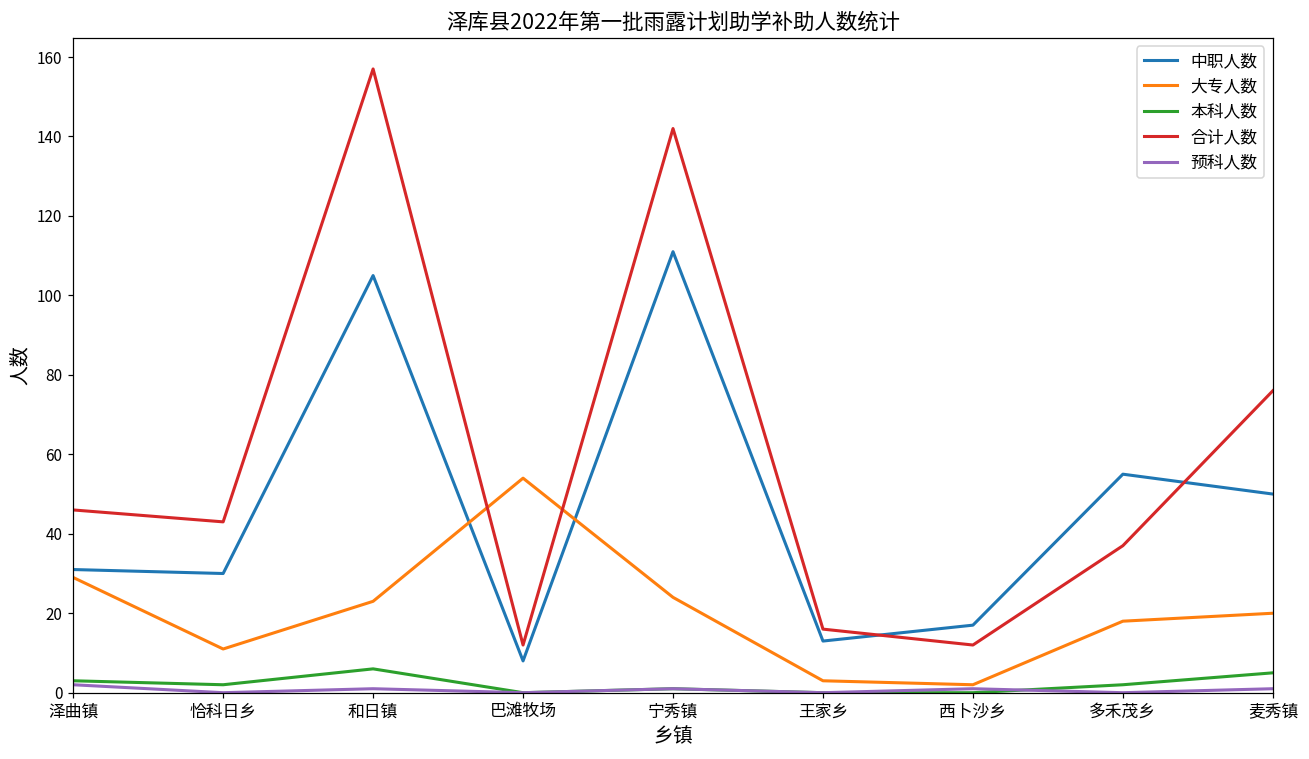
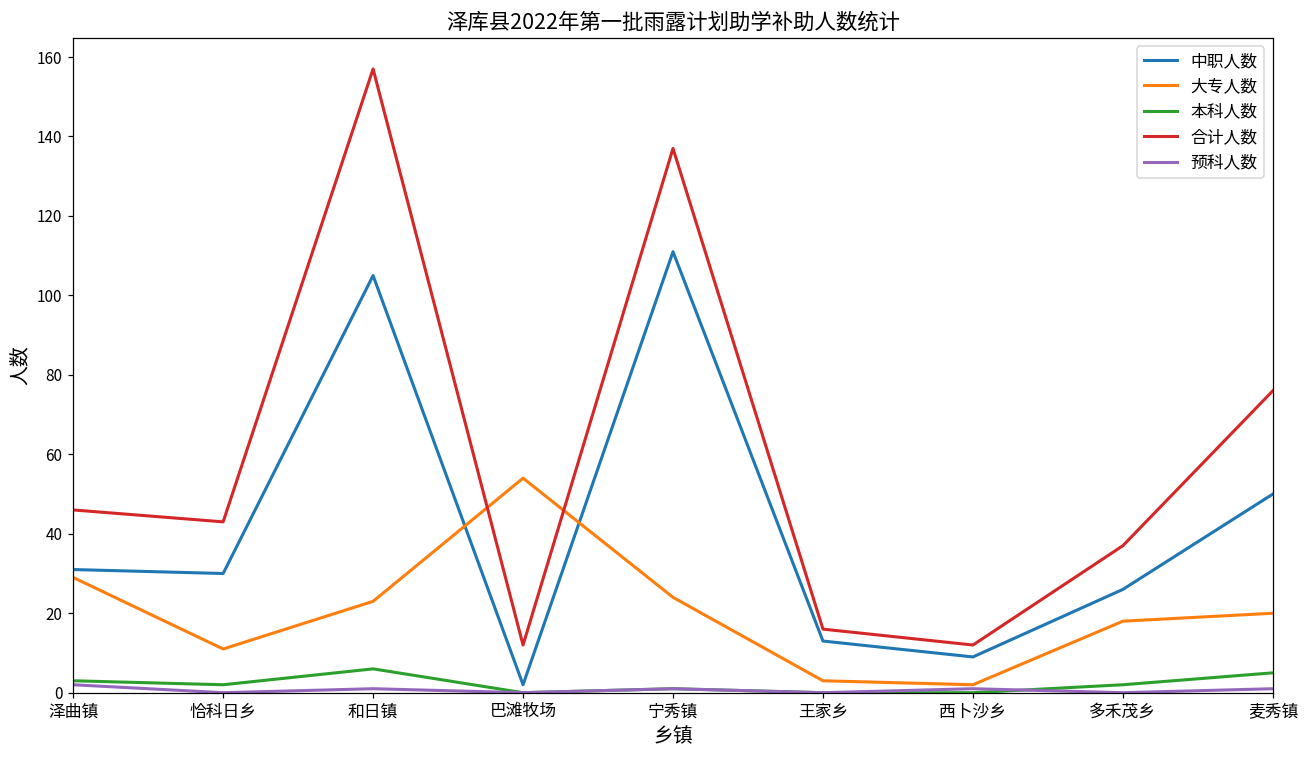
  {
    "中职人数": {
      "泽曲镇": 31,
      "恰科日乡": 30,
      "和日镇": 105,
-     "巴滩牧场": 8,
+     "巴滩牧场": 2,
      "宁秀镇": 111,
      "王家乡": 13,
-     "西卜沙乡": 17,
-     "多禾茂乡": 55,
+     "西卜沙乡": 9,
+     "多禾茂乡": 26,
      "麦秀镇": 50
    },
    "大专人数": {
      "泽曲镇": 29,
      "恰科日乡": 11,
      "和日镇": 23,
      "巴滩牧场": 54,
      "宁秀镇": 24,
      "王家乡": 3,
      "西卜沙乡": 2,
      "多禾茂乡": 18,
      "麦秀镇": 20
    },
    "本科人数": {
      "泽曲镇": 3,
      "恰科日乡": 2,
      "和日镇": 6,
      "西卜沙乡": 0,
      "多禾茂乡": 2,
      "麦秀镇": 5
    },
    "合计人数": {
      "泽曲镇": 46,
      "恰科日乡": 43,
      "和日镇": 157,
      "巴滩牧场": 12,
-     "宁秀镇": 142,
+     "宁秀镇": 137,
      "王家乡": 16,
      "西卜沙乡": 12,
      "多禾茂乡": 37,
      "麦秀镇": 76
    },
    "预科人数": {
      "泽曲镇": 2,
      "恰科日乡": 0,
      "和日镇": 1,
      "西卜沙乡": 1,
      "多禾茂乡": 0,
      "麦秀镇": 1
    }
  }
